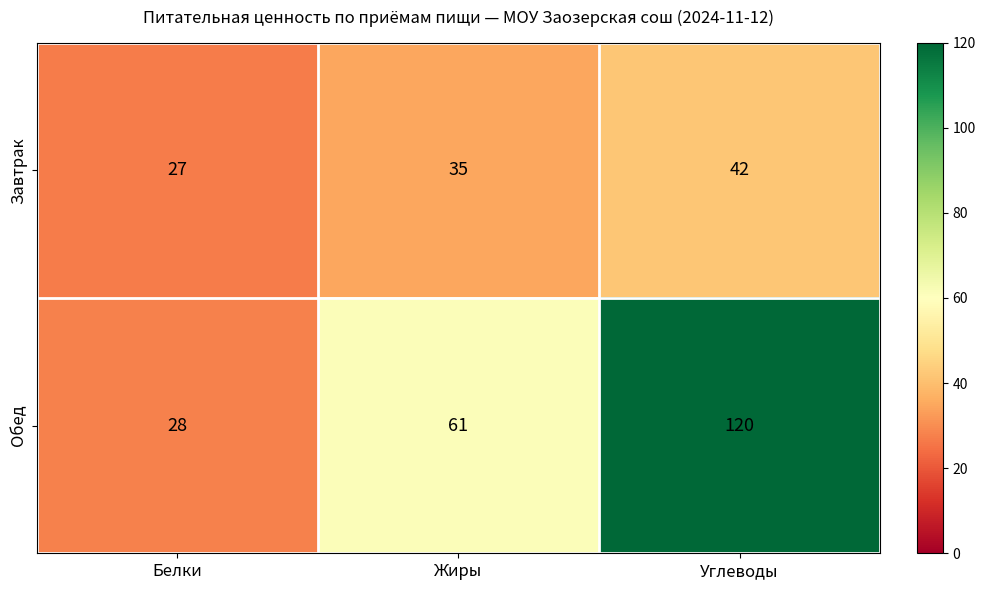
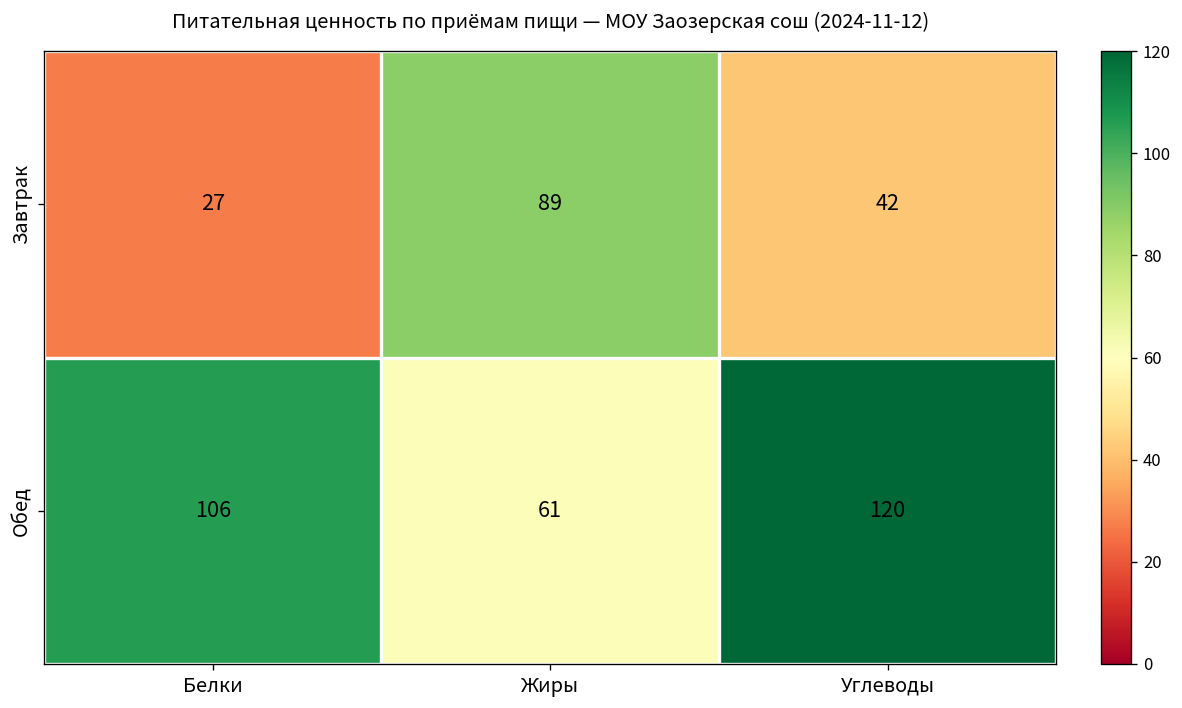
  {
    "Завтрак": {
      "Белки": 27,
-     "Жиры": 35,
+     "Жиры": 89,
      "Углеводы": 42
    },
    "Обед": {
-     "Белки": 28,
+     "Белки": 106,
      "Жиры": 61,
      "Углеводы": 120
    }
  }
